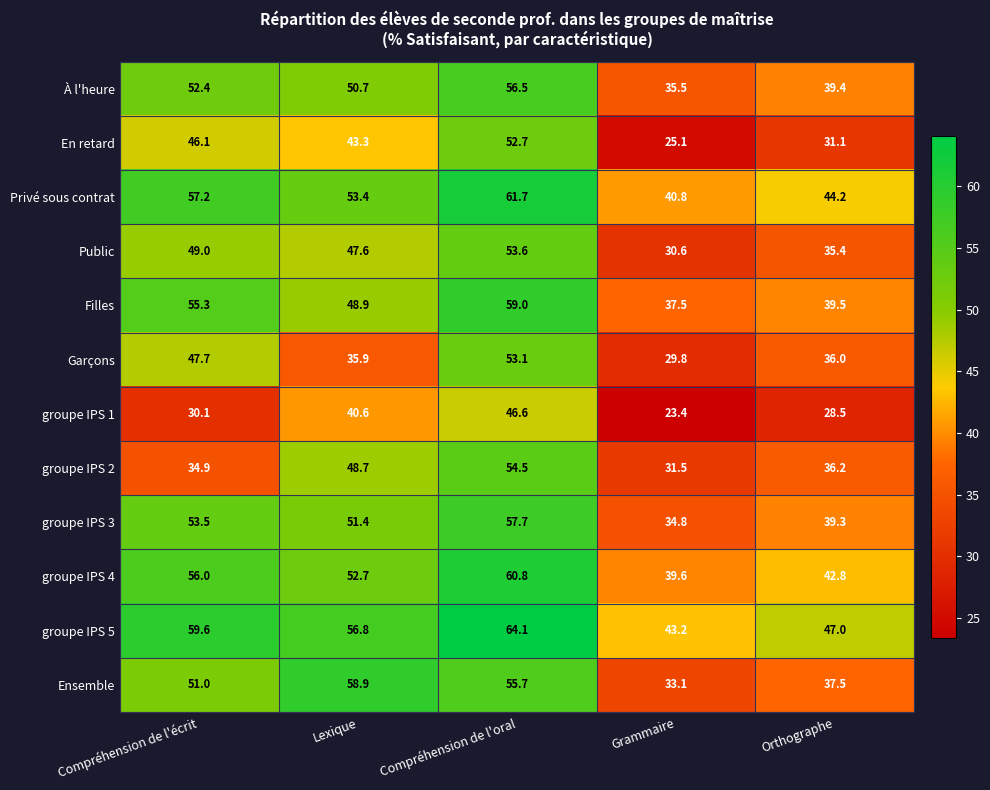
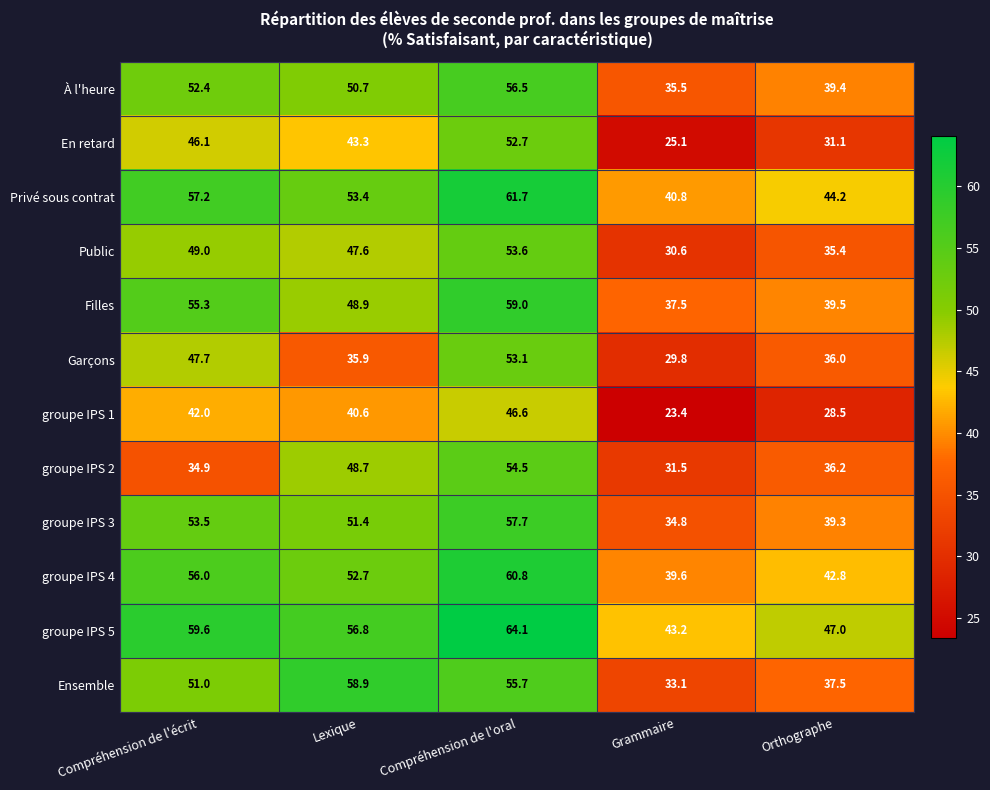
  {
    "À l'heure": {
      "Compréhension de l'écrit": 52.4,
      "Lexique": 50.7,
      "Compréhension de l'oral": 56.5,
      "Grammaire": 35.5,
      "Orthographe": 39.4
    },
    "En retard": {
      "Compréhension de l'écrit": 46.1,
      "Lexique": 43.3,
      "Compréhension de l'oral": 52.7,
      "Grammaire": 25.1,
      "Orthographe": 31.1
    },
    "Privé sous contrat": {
      "Compréhension de l'écrit": 57.2,
      "Lexique": 53.4,
      "Compréhension de l'oral": 61.7,
      "Grammaire": 40.8,
      "Orthographe": 44.2
    },
    "Public": {
      "Compréhension de l'écrit": 49.0,
      "Lexique": 47.6,
      "Compréhension de l'oral": 53.6,
      "Grammaire": 30.6,
      "Orthographe": 35.4
    },
    "Filles": {
      "Compréhension de l'écrit": 55.3,
      "Lexique": 48.9,
      "Compréhension de l'oral": 59.0,
      "Grammaire": 37.5,
      "Orthographe": 39.5
    },
    "Garçons": {
      "Compréhension de l'écrit": 47.7,
      "Lexique": 35.9,
      "Compréhension de l'oral": 53.1,
      "Grammaire": 29.8,
      "Orthographe": 36.0
    },
    "groupe IPS 1": {
-     "Compréhension de l'écrit": 30.1,
+     "Compréhension de l'écrit": 42.0,
      "Lexique": 40.6,
      "Compréhension de l'oral": 46.6,
      "Grammaire": 23.4,
      "Orthographe": 28.5
    },
    "groupe IPS 2": {
      "Compréhension de l'écrit": 34.9,
      "Lexique": 48.7,
      "Compréhension de l'oral": 54.5,
      "Grammaire": 31.5,
      "Orthographe": 36.2
    },
    "groupe IPS 3": {
      "Compréhension de l'écrit": 53.5,
      "Lexique": 51.4,
      "Compréhension de l'oral": 57.7,
      "Grammaire": 34.8,
      "Orthographe": 39.3
    },
    "groupe IPS 4": {
      "Compréhension de l'écrit": 56.0,
      "Lexique": 52.7,
      "Compréhension de l'oral": 60.8,
      "Grammaire": 39.6,
      "Orthographe": 42.8
    },
    "groupe IPS 5": {
      "Compréhension de l'écrit": 59.6,
      "Lexique": 56.8,
      "Compréhension de l'oral": 64.1,
      "Grammaire": 43.2,
      "Orthographe": 47.0
    },
    "Ensemble": {
      "Compréhension de l'écrit": 51.0,
      "Lexique": 58.9,
      "Compréhension de l'oral": 55.7,
      "Grammaire": 33.1,
      "Orthographe": 37.5
    }
  }
